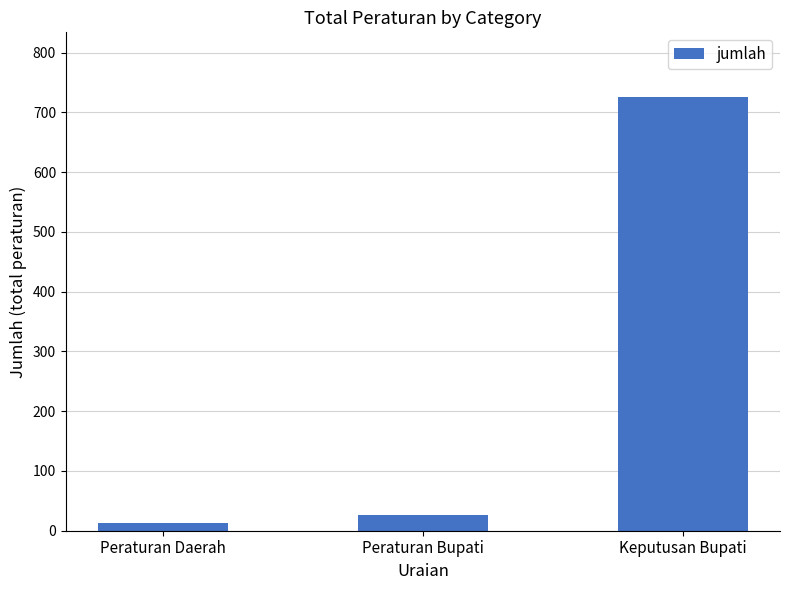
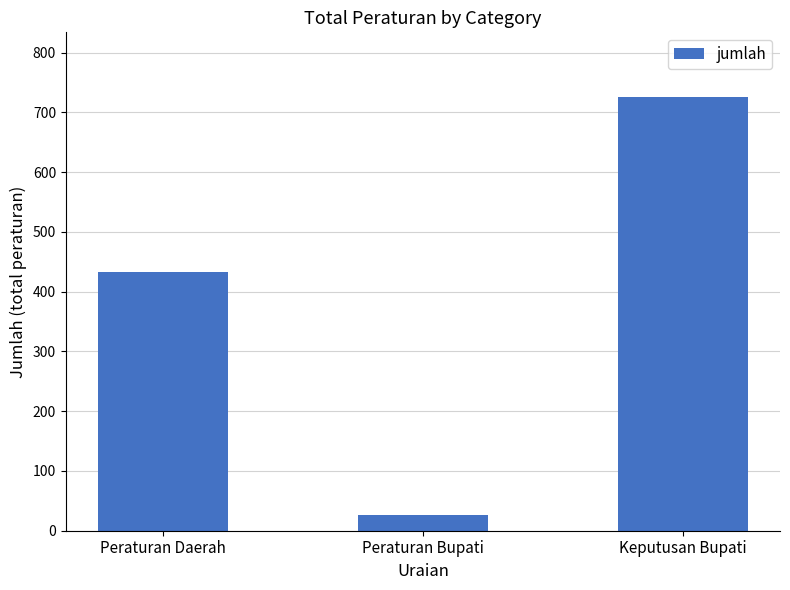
  {
-   "Peraturan Daerah": 10,
+   "Peraturan Daerah": 430,
    "Peraturan Bupati": 30,
    "Keputusan Bupati": 730
  }
